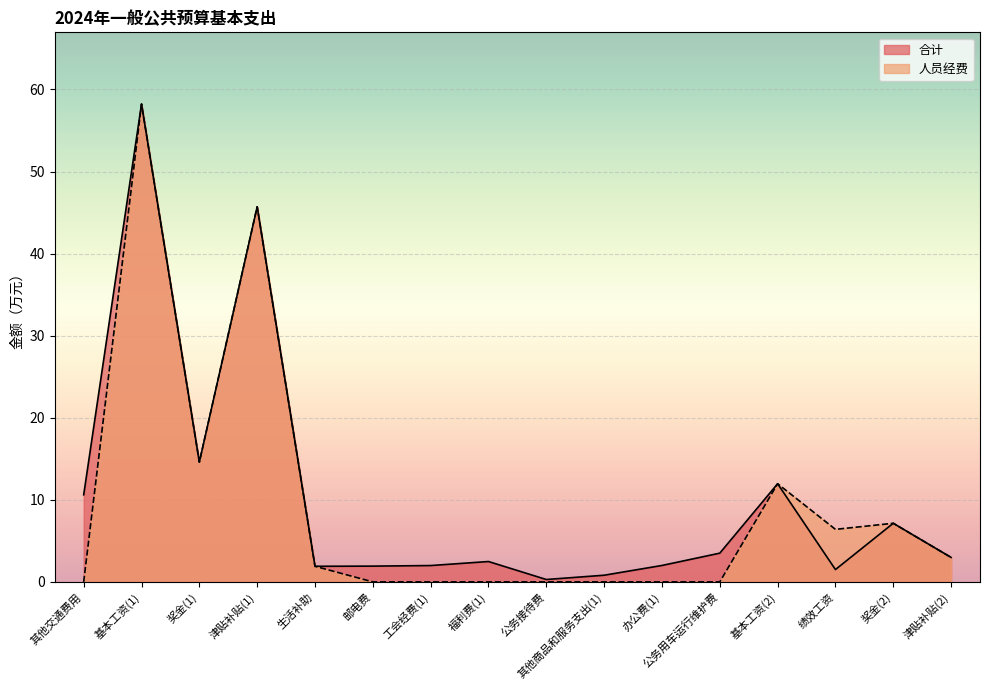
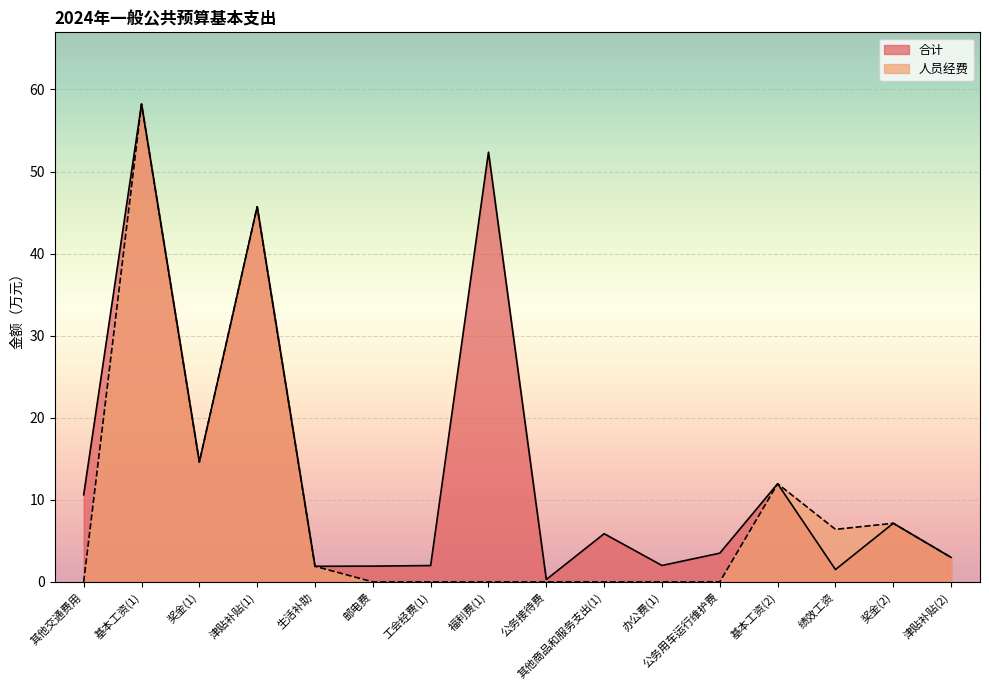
  {
    "合计": {
      "其他交通费用": 11,
      "邮电费": 2,
      "工会经费(1)": 2,
-     "福利费(1)": 2,
-     "其他商品和服务支出(1)": 1,
+     "福利费(1)": 52,
+     "其他商品和服务支出(1)": 6,
      "办公费(1)": 2,
      "公务用车运行维护费": 4,
      "绩效工资": 2
    },
    "人员经费": {
      "其他交通费用": 0,
      "邮电费": 0,
      "工会经费(1)": 0,
      "福利费(1)": 0,
      "其他商品和服务支出(1)": 0,
      "办公费(1)": 0,
      "公务用车运行维护费": 0,
      "绩效工资": 6
    }
  }
